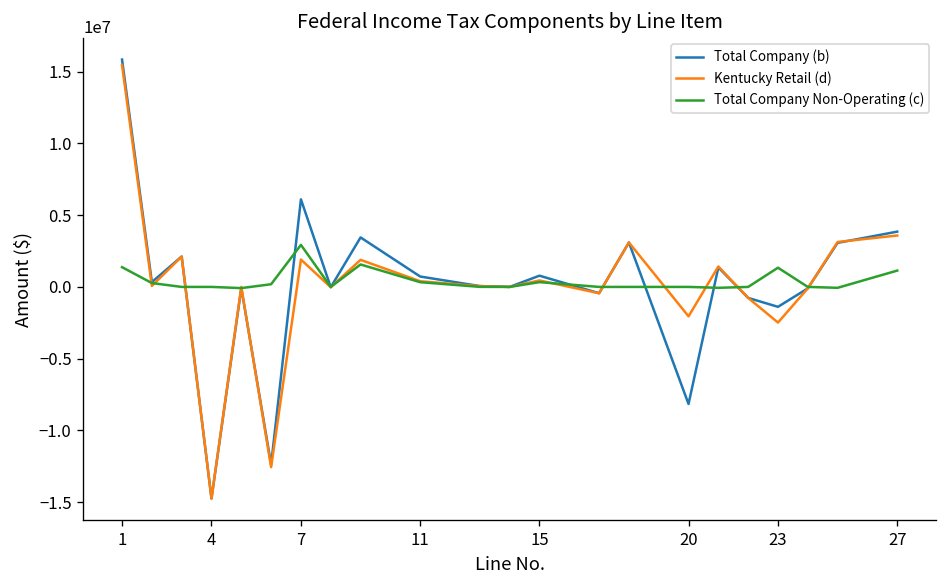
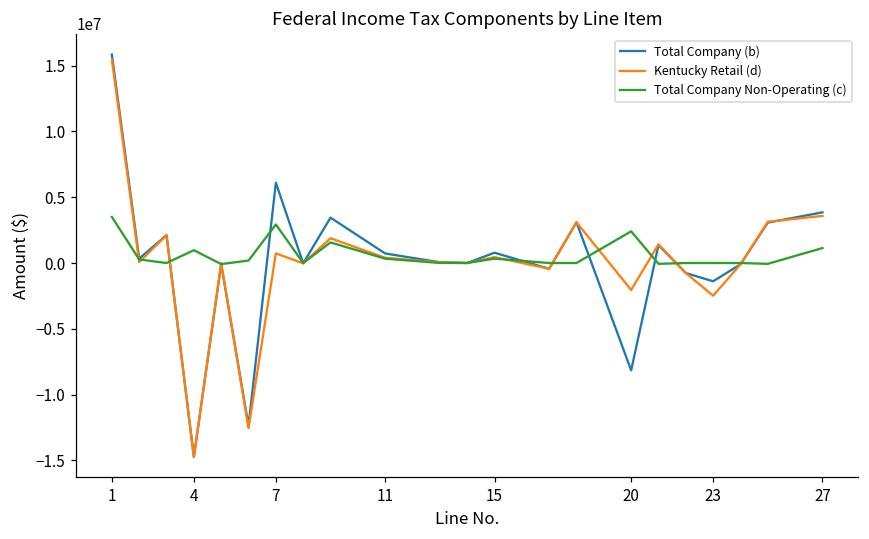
  {
    "Total Company (b)": {
      "1": 15800000,
      "7": 6100000,
      "11": 700000,
      "15": 800000,
      "20": -8200000,
      "23": -1400000,
      "27": 3900000
    },
    "Kentucky Retail (d)": {
      "1": 15500000,
-     "7": 1900000,
+     "7": 700000,
      "20": -2000000,
      "23": -2500000,
      "27": 3600000
    },
    "Total Company Non-Operating (c)": {
-     "1": 1400000,
-     "4": 0,
+     "1": 3500000,
+     "4": 1000000,
      "7": 2900000,
-     "20": 0,
-     "23": 1300000,
+     "20": 2400000,
+     "23": 0,
      "27": 1100000
    }
  }
